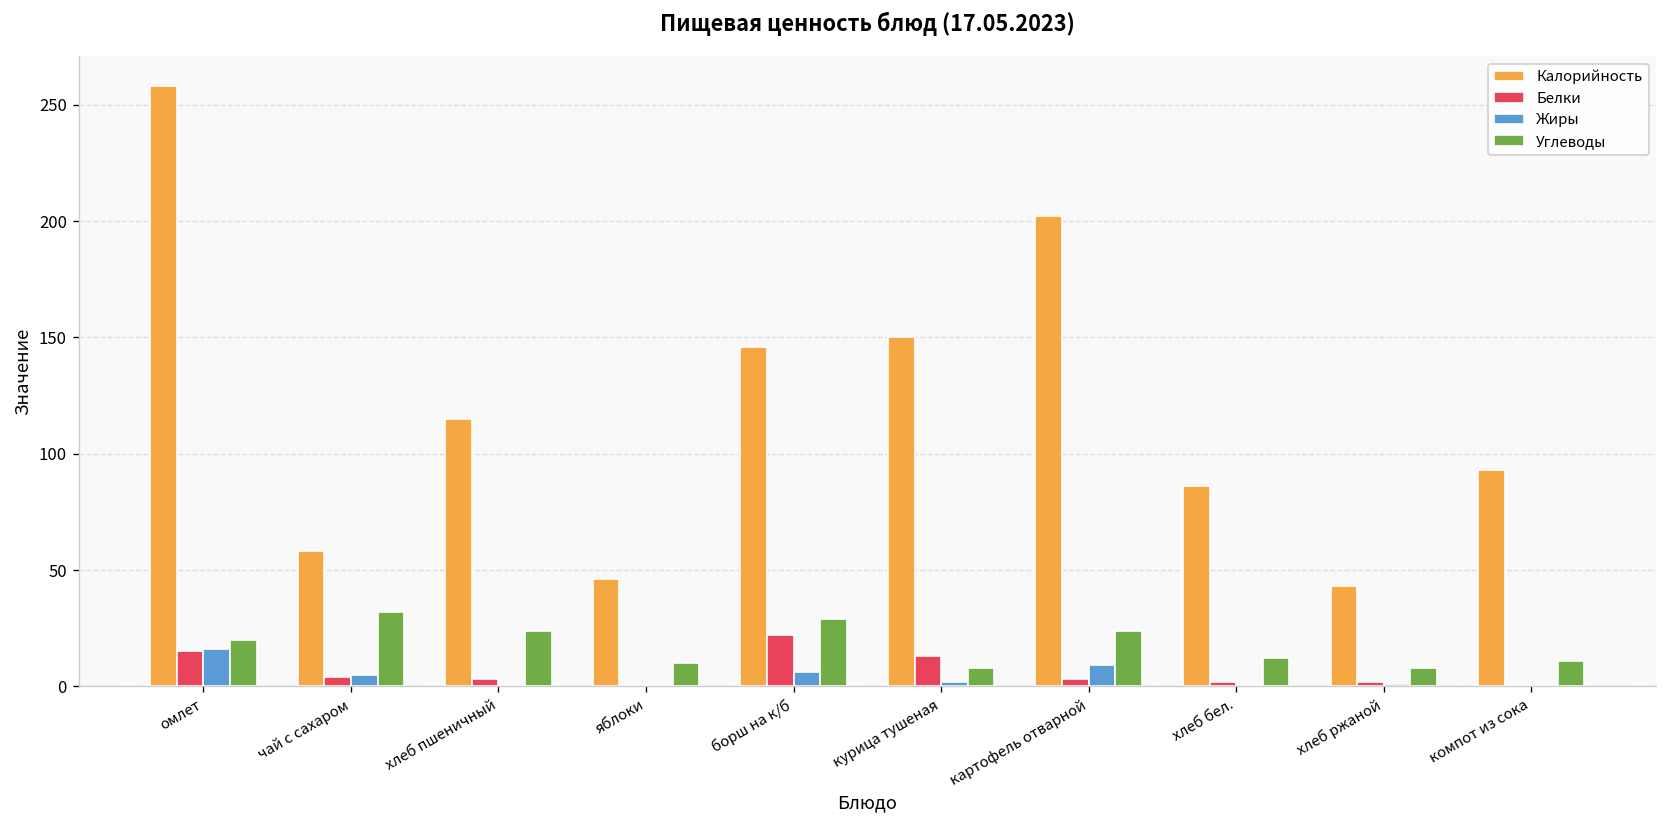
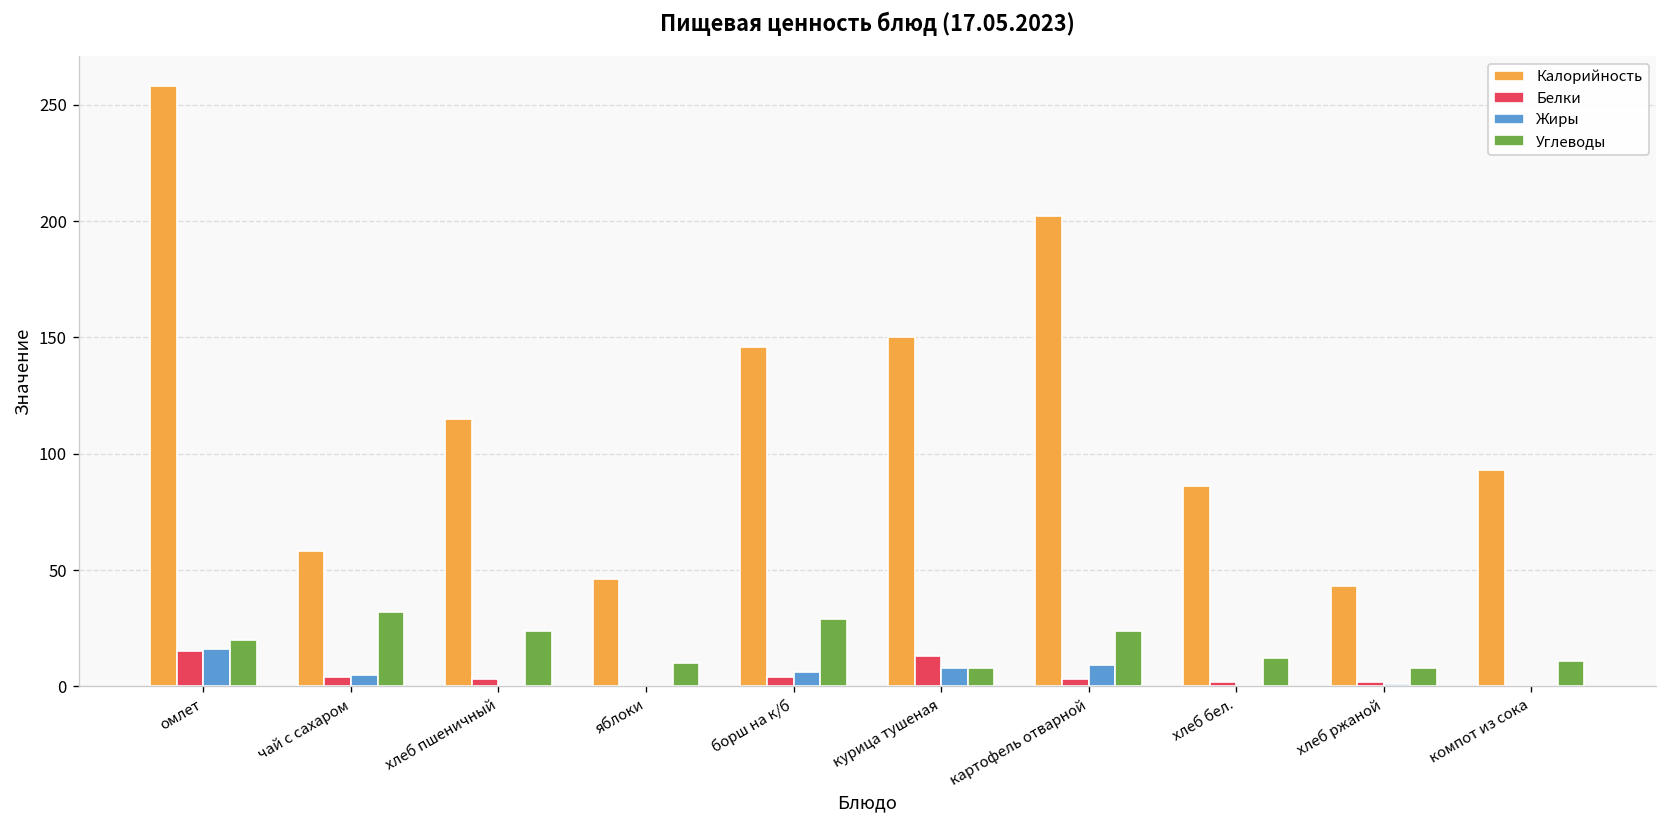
  {
    "Калорийность": {
      "омлет": 258,
      "чай с сахаром": 58,
      "хлеб пшеничный": 115,
      "яблоки": 46,
      "борш на к/б": 146,
      "курица тушеная": 150,
      "картофель отварной": 202,
      "хлеб бел.": 86,
      "хлеб ржаной": 43,
      "компот из сока": 93
    },
    "Белки": {
      "омлет": 15,
      "чай с сахаром": 4,
      "хлеб пшеничный": 3,
      "яблоки": 0,
-     "борш на к/б": 22,
+     "борш на к/б": 4,
      "курица тушеная": 13,
      "картофель отварной": 3,
      "хлеб бел.": 2,
      "хлеб ржаной": 2,
      "компот из сока": 0
    },
    "Жиры": {
      "омлет": 16,
      "чай с сахаром": 5,
      "хлеб пшеничный": 0,
      "яблоки": 0,
      "борш на к/б": 6,
-     "курица тушеная": 2,
+     "курица тушеная": 8,
      "картофель отварной": 9,
      "хлеб бел.": 0,
      "компот из сока": 0
    },
    "Углеводы": {
      "омлет": 20,
      "чай с сахаром": 32,
      "хлеб пшеничный": 24,
      "яблоки": 10,
      "борш на к/б": 29,
      "курица тушеная": 8,
      "картофель отварной": 24,
      "хлеб бел.": 12,
      "хлеб ржаной": 8,
      "компот из сока": 11
    }
  }
